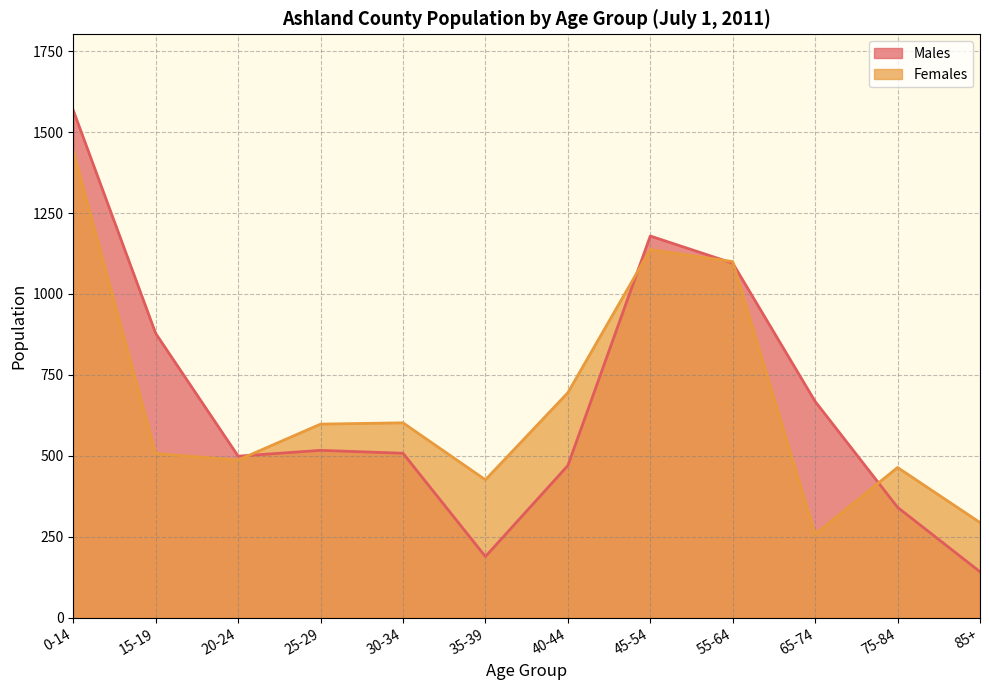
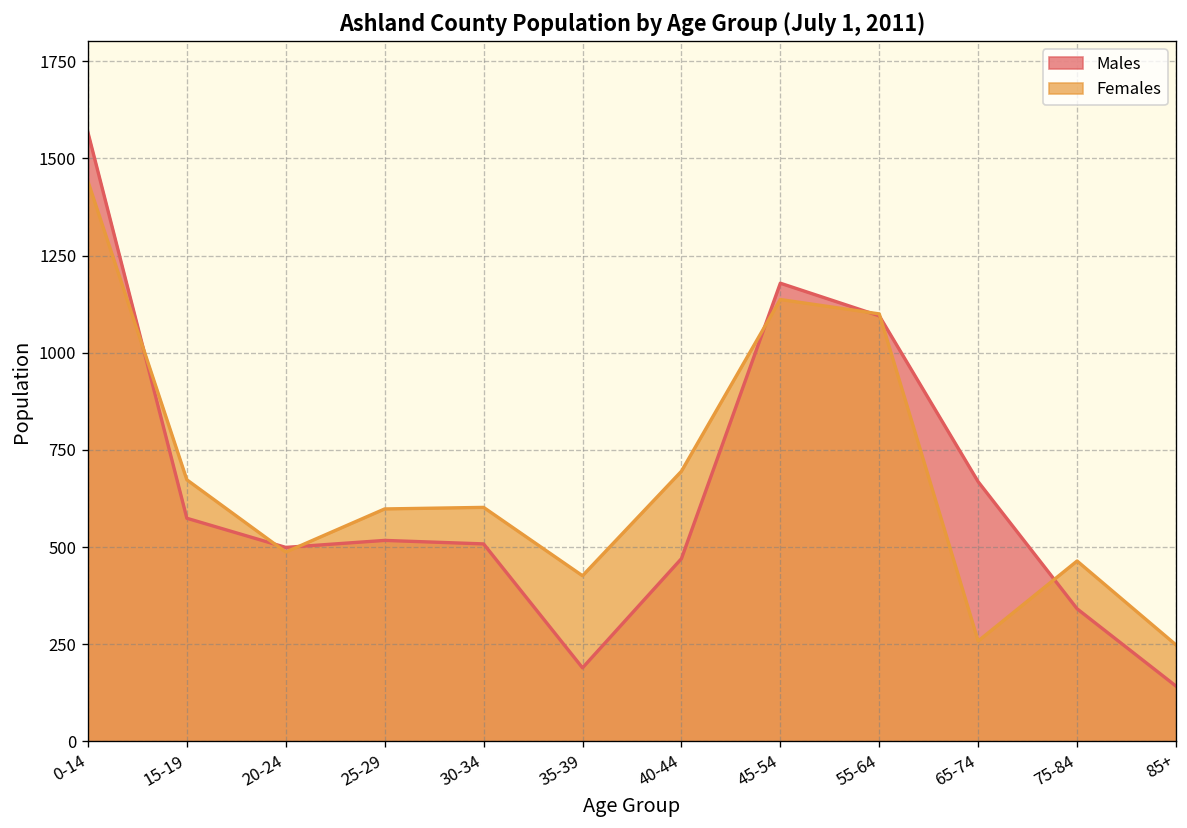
  {
    "Males": {
      "0-14": 1570,
-     "15-19": 880,
+     "15-19": 570,
      "20-24": 500,
      "25-29": 520,
      "30-34": 510,
      "35-39": 190,
      "40-44": 470,
      "45-54": 1180,
      "65-74": 670,
      "75-84": 340,
      "85+": 140
    },
    "Females": {
      "0-14": 1440,
-     "15-19": 510,
+     "15-19": 670,
      "20-24": 490,
      "25-29": 600,
      "30-34": 600,
      "35-39": 430,
      "40-44": 700,
      "45-54": 1140,
      "65-74": 260,
      "75-84": 460,
-     "85+": 290
+     "85+": 250
    }
  }
